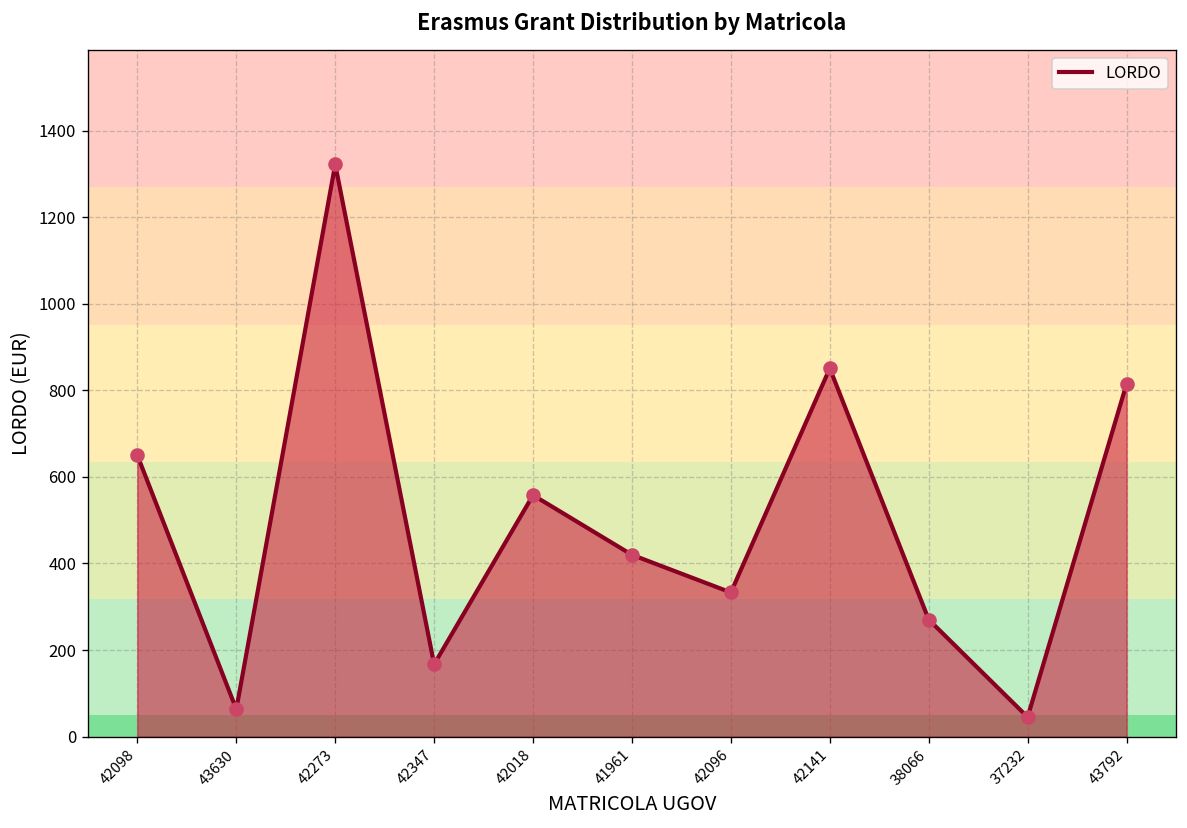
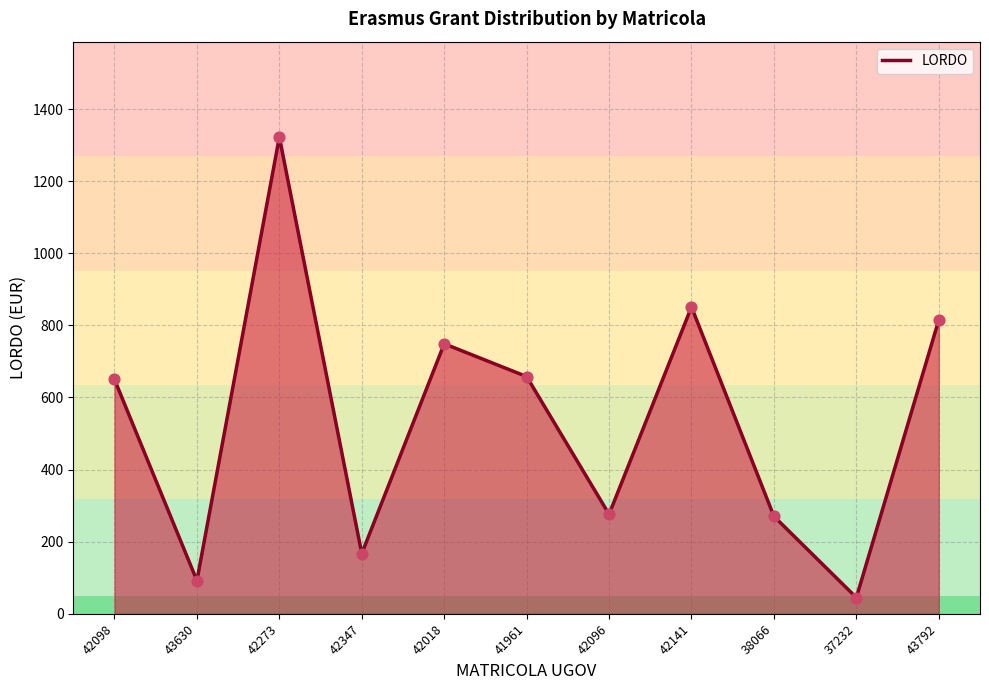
  {
    "42098": 650,
-   "43630": 60,
+   "43630": 90,
    "42273": 1320,
    "42347": 170,
-   "42018": 560,
-   "41961": 420,
-   "42096": 330,
+   "42018": 750,
+   "41961": 660,
+   "42096": 280,
    "42141": 850,
    "38066": 270,
    "37232": 40,
    "43792": 820
  }
